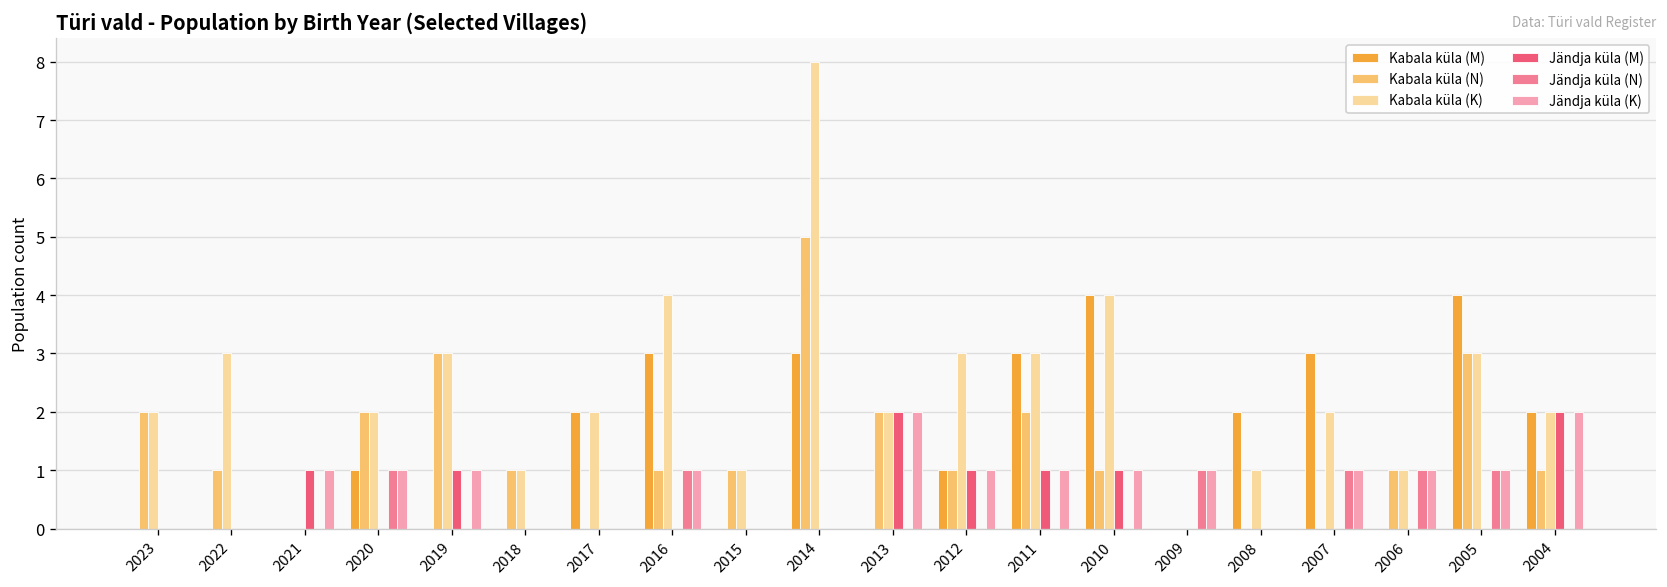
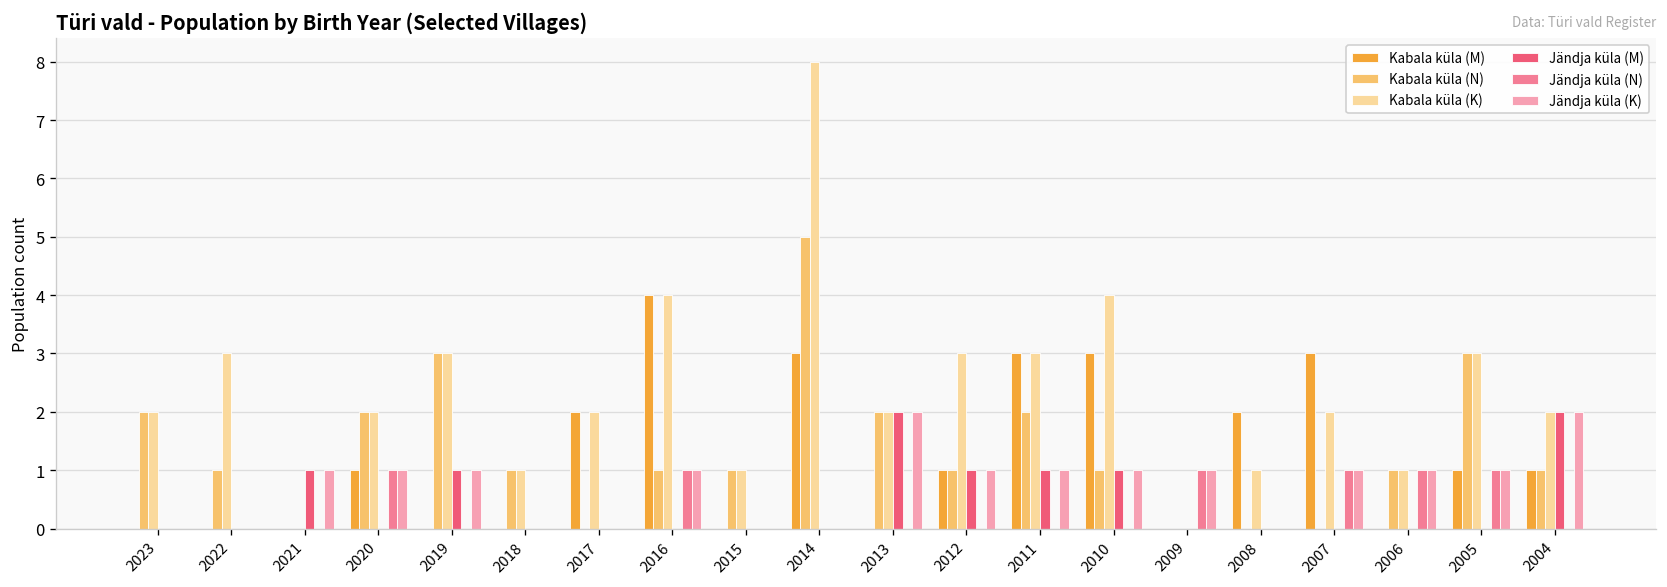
  {
    "Kabala küla (M)": {
      "2023": 0,
      "2022": 0,
      "2021": 0,
      "2020": 1,
      "2019": 0,
      "2018": 0,
      "2017": 2,
-     "2016": 3,
+     "2016": 4,
      "2015": 0,
      "2014": 3,
      "2013": 0,
      "2012": 1,
      "2011": 3,
-     "2010": 4,
+     "2010": 3,
      "2009": 0,
      "2008": 2,
      "2007": 3,
      "2006": 0,
-     "2005": 4,
-     "2004": 2
+     "2005": 1,
+     "2004": 1
    }
  }
